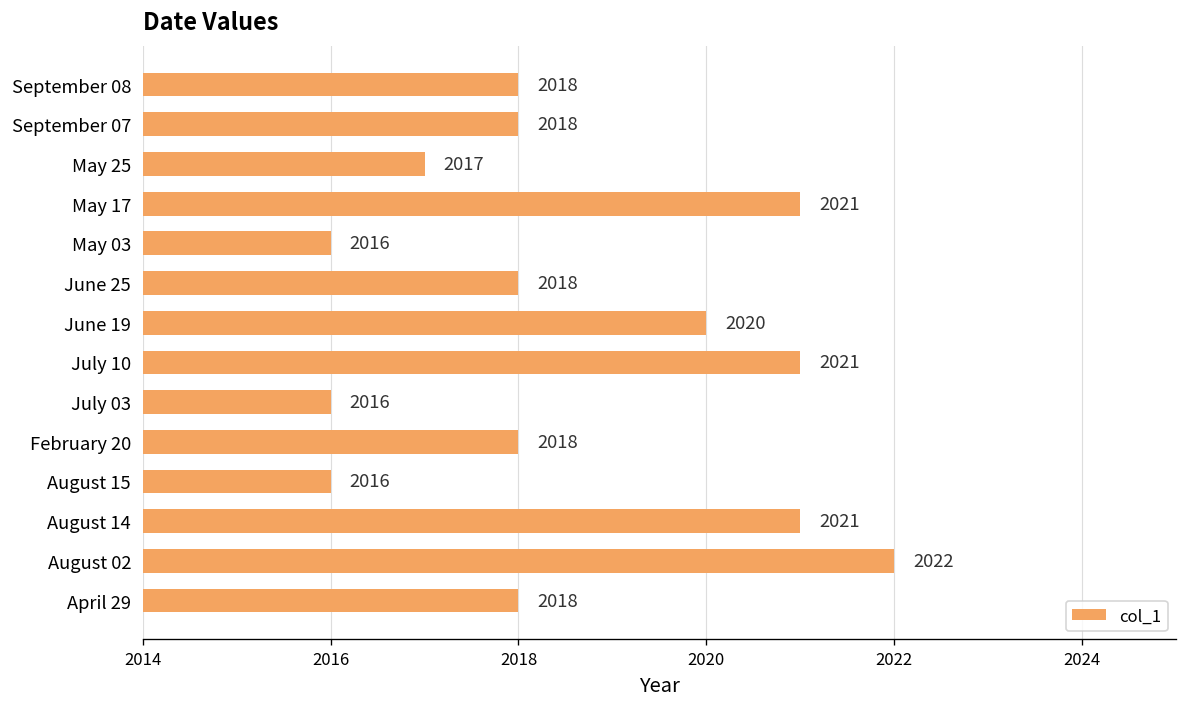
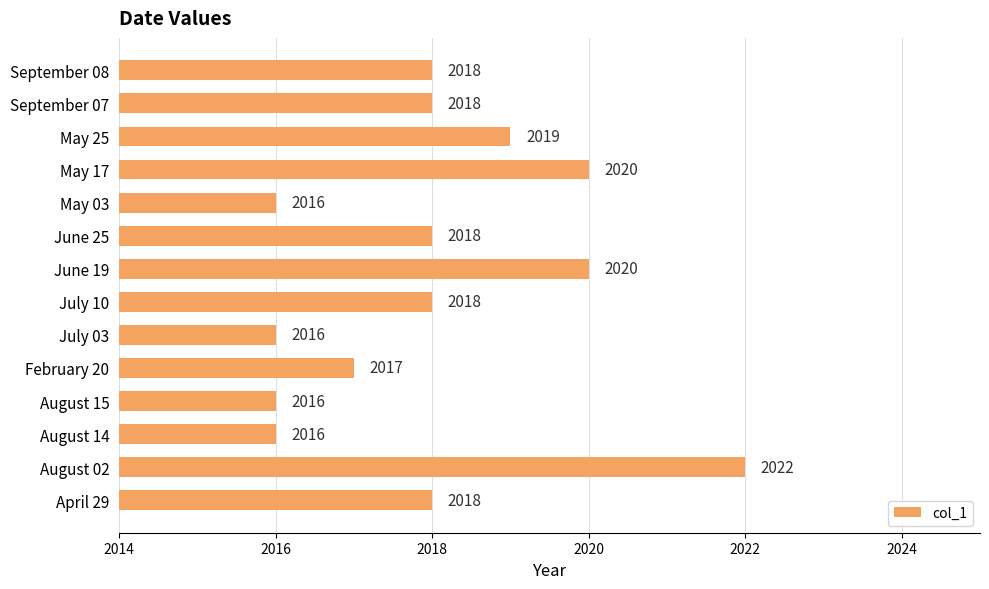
  {
    "September 08": 2018,
    "September 07": 2018,
-   "May 25": 2017,
-   "May 17": 2021,
+   "May 25": 2019,
+   "May 17": 2020,
    "May 03": 2016,
    "June 25": 2018,
    "June 19": 2020,
-   "July 10": 2021,
+   "July 10": 2018,
    "July 03": 2016,
-   "February 20": 2018,
+   "February 20": 2017,
    "August 15": 2016,
-   "August 14": 2021,
+   "August 14": 2016,
    "August 02": 2022,
    "April 29": 2018
  }
